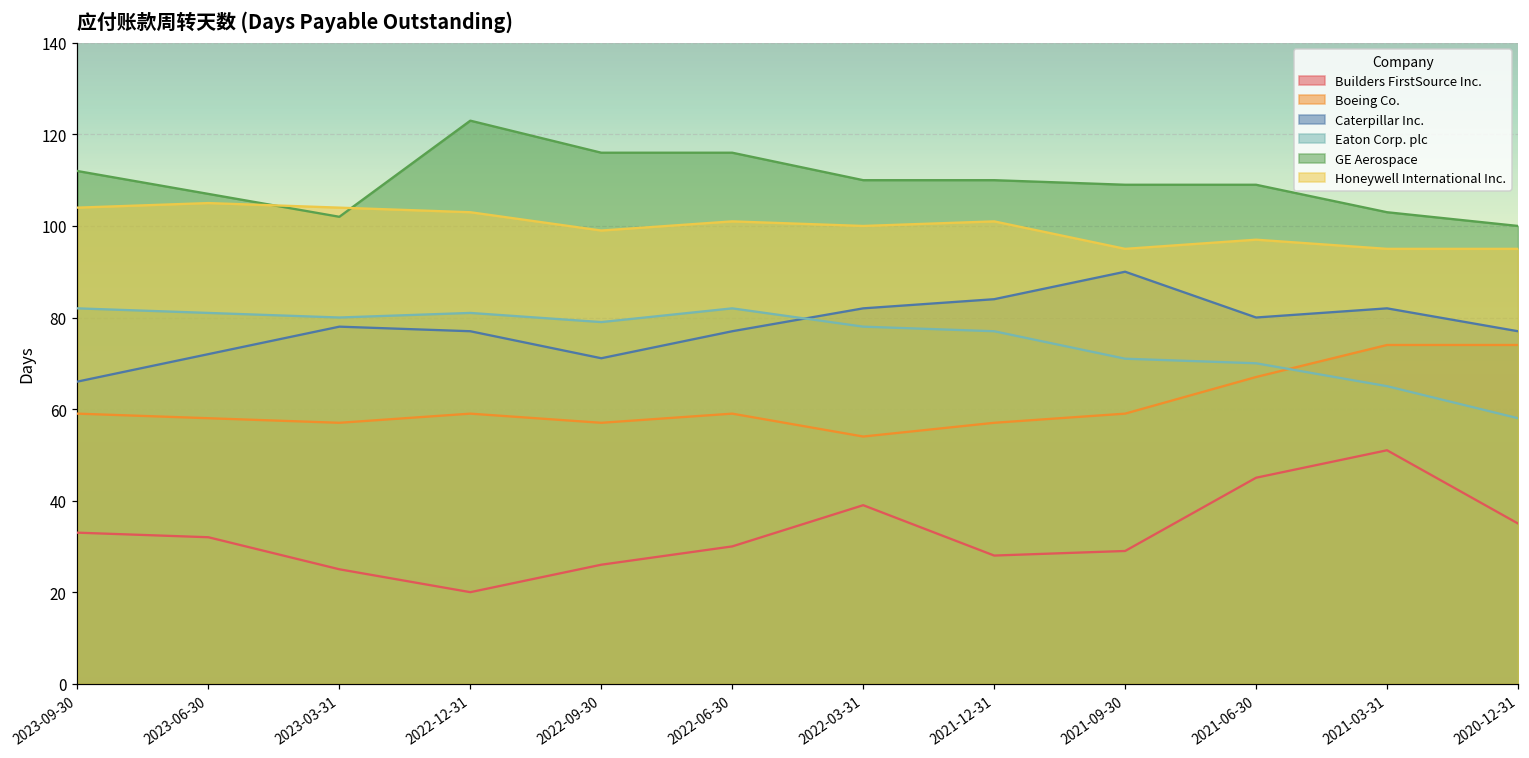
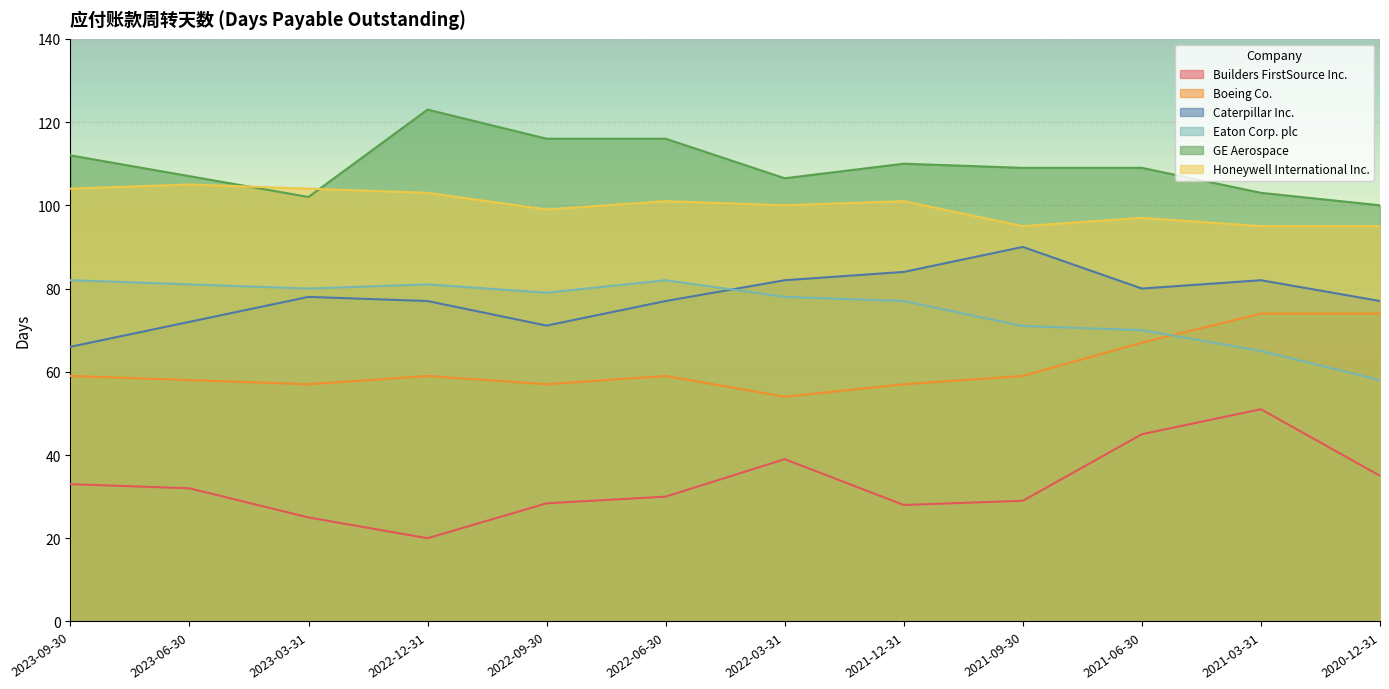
  {
    "Builders FirstSource Inc.": {
      "2023-09-30": 33,
      "2023-06-30": 32,
      "2023-03-31": 25,
      "2022-12-31": 20,
-     "2022-09-30": 26,
+     "2022-09-30": 28,
      "2022-06-30": 30,
      "2022-03-31": 39,
      "2021-12-31": 28,
      "2021-09-30": 29,
      "2021-06-30": 45,
      "2021-03-31": 51,
      "2020-12-31": 35
    },
    "Caterpillar Inc.": {
      "2023-09-30": 66,
      "2023-06-30": 72,
      "2023-03-31": 78,
      "2022-12-31": 77,
      "2022-09-30": 71,
      "2022-06-30": 77,
      "2022-03-31": 82,
      "2021-12-31": 84,
      "2021-09-30": 90,
      "2021-06-30": 80,
      "2021-03-31": 82,
      "2020-12-31": 77
    },
    "Eaton Corp. plc": {
      "2023-09-30": 82,
      "2023-06-30": 81,
      "2023-03-31": 80,
      "2022-12-31": 81,
      "2022-09-30": 79,
      "2022-06-30": 82,
      "2022-03-31": 78,
      "2021-12-31": 77,
      "2021-09-30": 71,
      "2021-06-30": 70,
      "2021-03-31": 65,
      "2020-12-31": 58
    },
    "GE Aerospace": {
      "2023-09-30": 112,
      "2023-06-30": 107,
      "2023-03-31": 102,
      "2022-12-31": 123,
      "2022-09-30": 116,
      "2022-06-30": 116,
-     "2022-03-31": 110,
+     "2022-03-31": 107,
      "2021-12-31": 110,
      "2021-09-30": 109,
      "2021-06-30": 109,
      "2021-03-31": 103,
      "2020-12-31": 100
    }
  }
